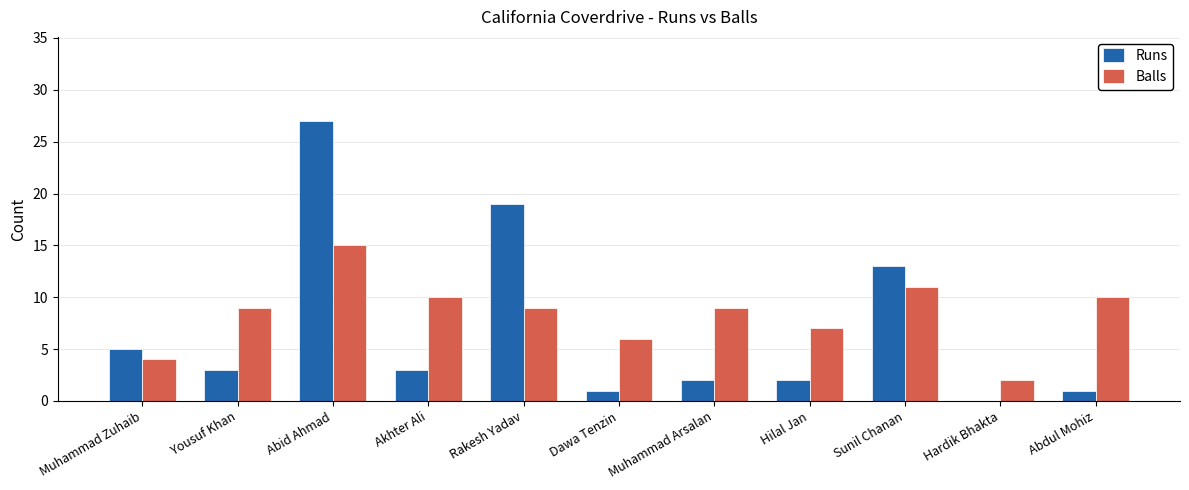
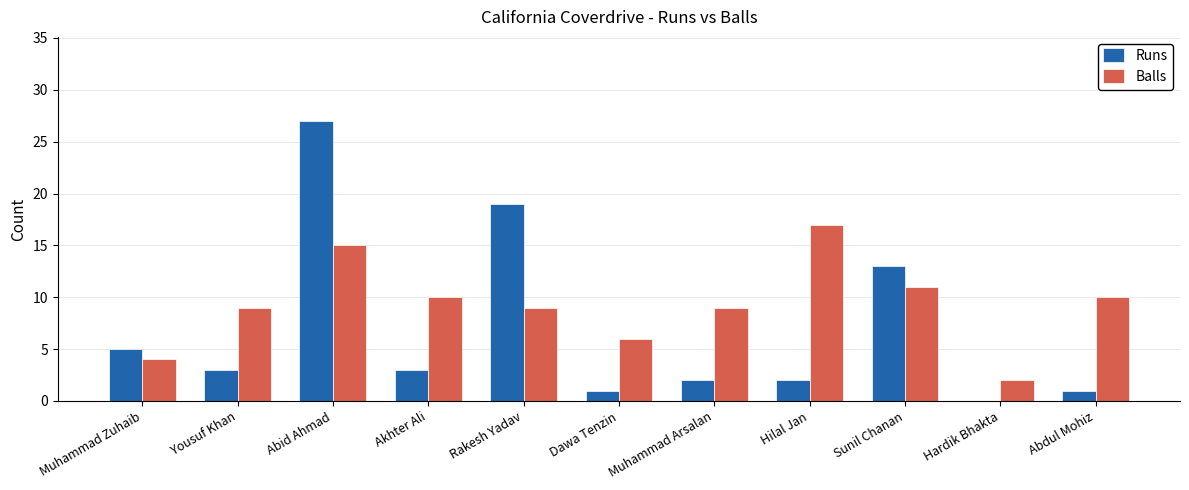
  {
    "Runs": {
      "Muhammad Zuhaib": 5,
      "Yousuf Khan": 3,
      "Abid Ahmad": 27,
      "Akhter Ali": 3,
      "Rakesh Yadav": 19,
      "Dawa Tenzin": 1,
      "Muhammad Arsalan": 2,
      "Hilal Jan": 2,
      "Sunil Chanan": 13,
      "Hardik Bhakta": 0,
      "Abdul Mohiz": 1
    },
    "Balls": {
      "Muhammad Zuhaib": 4,
      "Yousuf Khan": 9,
      "Abid Ahmad": 15,
      "Akhter Ali": 10,
      "Rakesh Yadav": 9,
      "Dawa Tenzin": 6,
      "Muhammad Arsalan": 9,
-     "Hilal Jan": 7,
+     "Hilal Jan": 17,
      "Sunil Chanan": 11,
      "Hardik Bhakta": 2,
      "Abdul Mohiz": 10
    }
  }
